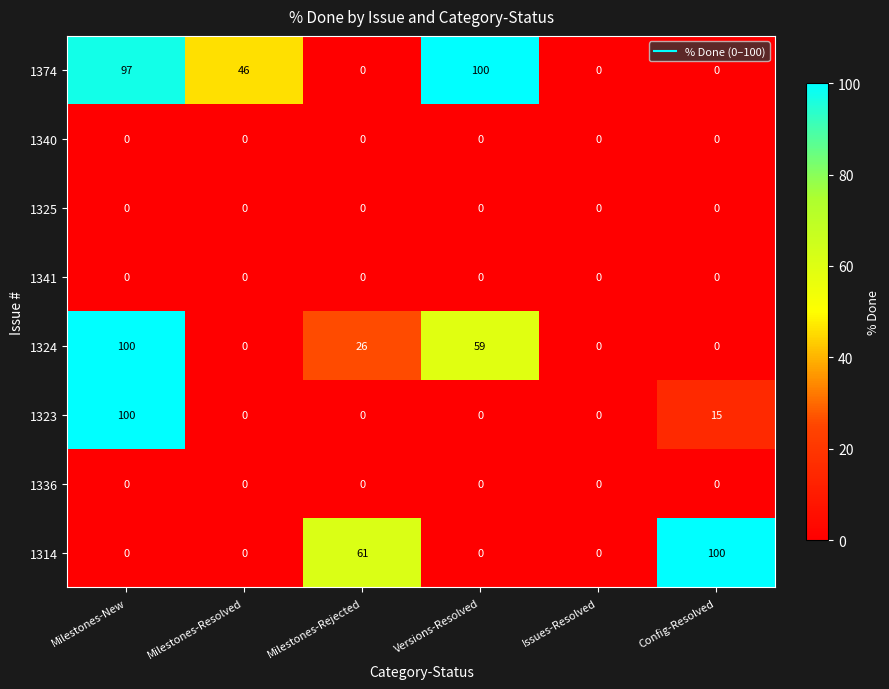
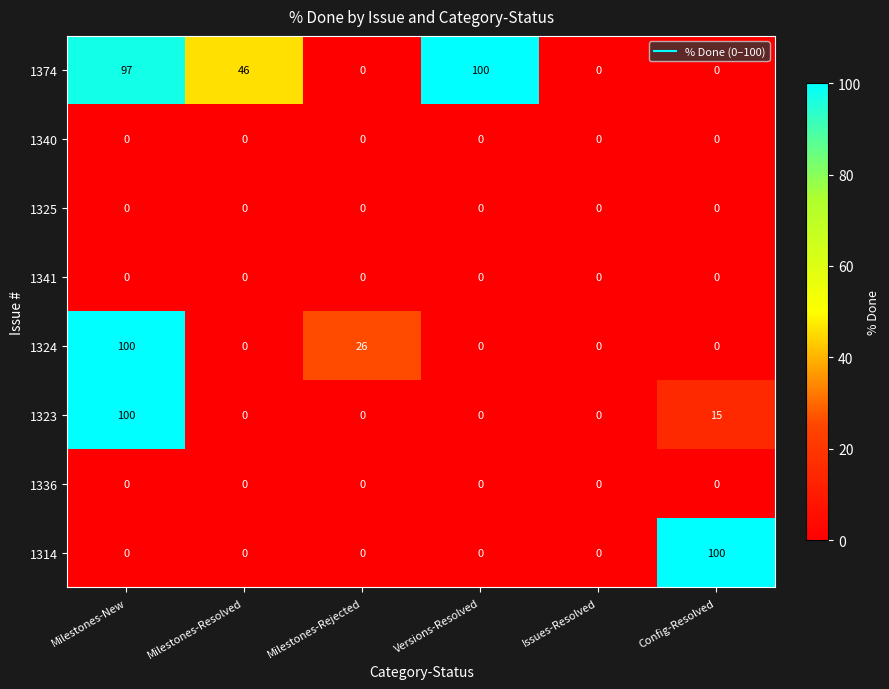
  {
    "1374": {
      "Milestones-New": 97,
      "Milestones-Resolved": 46,
      "Milestones-Rejected": 0,
      "Versions-Resolved": 100,
      "Issues-Resolved": 0,
      "Config-Resolved": 0
    },
    "1340": {
      "Milestones-New": 0,
      "Milestones-Resolved": 0,
      "Milestones-Rejected": 0,
      "Versions-Resolved": 0,
      "Issues-Resolved": 0,
      "Config-Resolved": 0
    },
    "1325": {
      "Milestones-New": 0,
      "Milestones-Resolved": 0,
      "Milestones-Rejected": 0,
      "Versions-Resolved": 0,
      "Issues-Resolved": 0,
      "Config-Resolved": 0
    },
    "1341": {
      "Milestones-New": 0,
      "Milestones-Resolved": 0,
      "Milestones-Rejected": 0,
      "Versions-Resolved": 0,
      "Issues-Resolved": 0,
      "Config-Resolved": 0
    },
    "1324": {
      "Milestones-New": 100,
      "Milestones-Resolved": 0,
      "Milestones-Rejected": 26,
-     "Versions-Resolved": 59,
+     "Versions-Resolved": 0,
      "Issues-Resolved": 0,
      "Config-Resolved": 0
    },
    "1323": {
      "Milestones-New": 100,
      "Milestones-Resolved": 0,
      "Milestones-Rejected": 0,
      "Versions-Resolved": 0,
      "Issues-Resolved": 0,
      "Config-Resolved": 15
    },
    "1336": {
      "Milestones-New": 0,
      "Milestones-Resolved": 0,
      "Milestones-Rejected": 0,
      "Versions-Resolved": 0,
      "Issues-Resolved": 0,
      "Config-Resolved": 0
    },
    "1314": {
      "Milestones-New": 0,
      "Milestones-Resolved": 0,
-     "Milestones-Rejected": 61,
+     "Milestones-Rejected": 0,
      "Versions-Resolved": 0,
      "Issues-Resolved": 0,
      "Config-Resolved": 100
    }
  }
